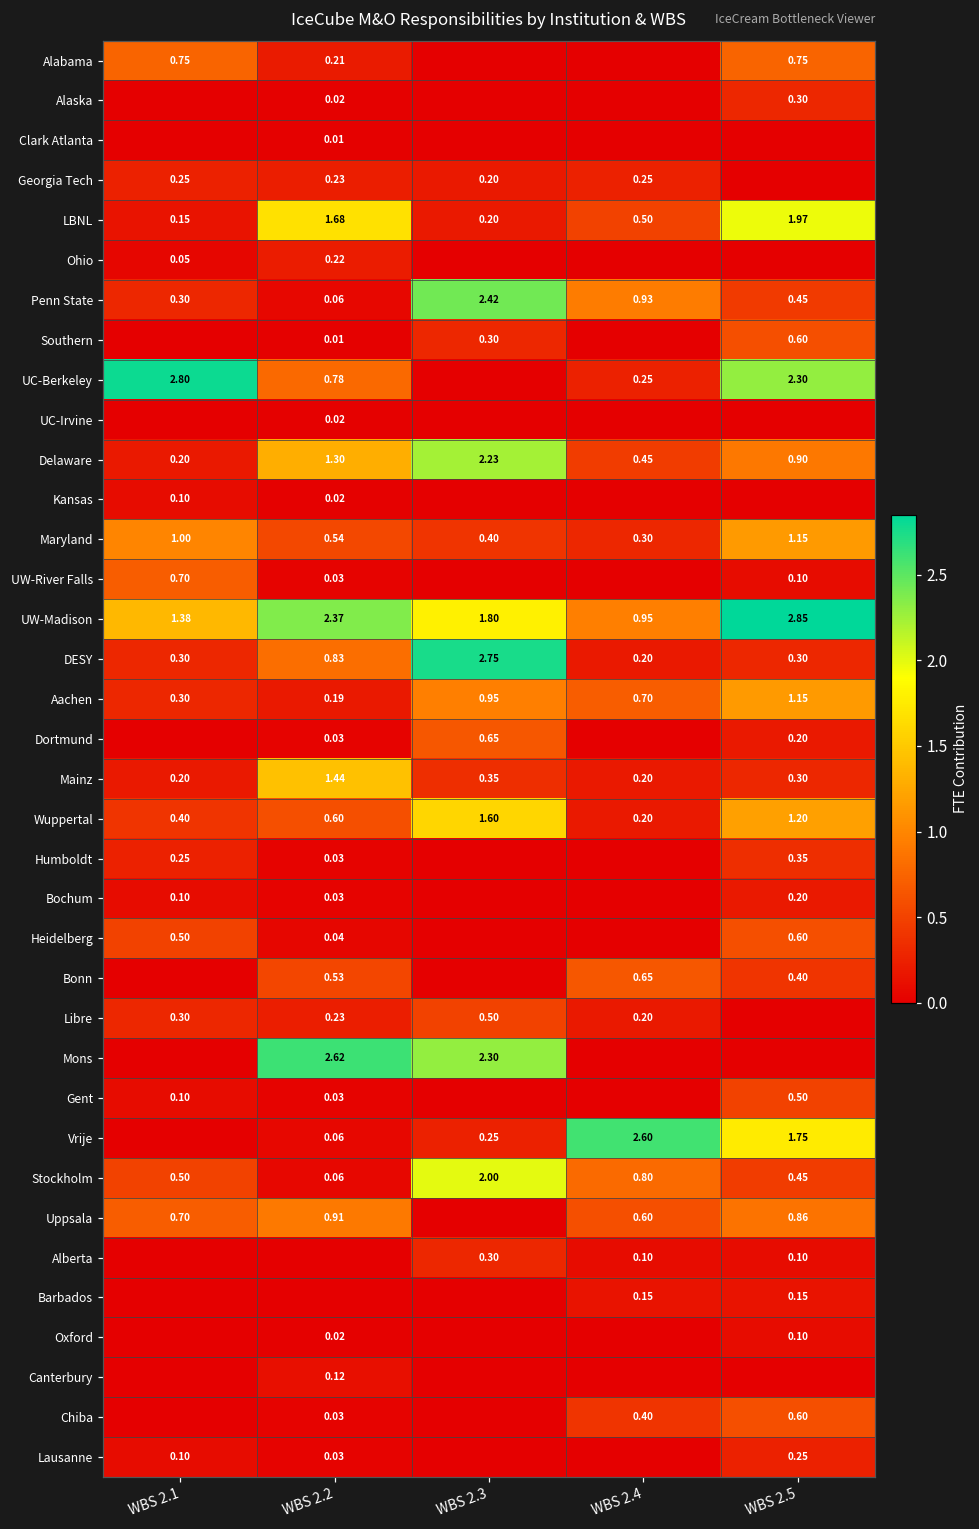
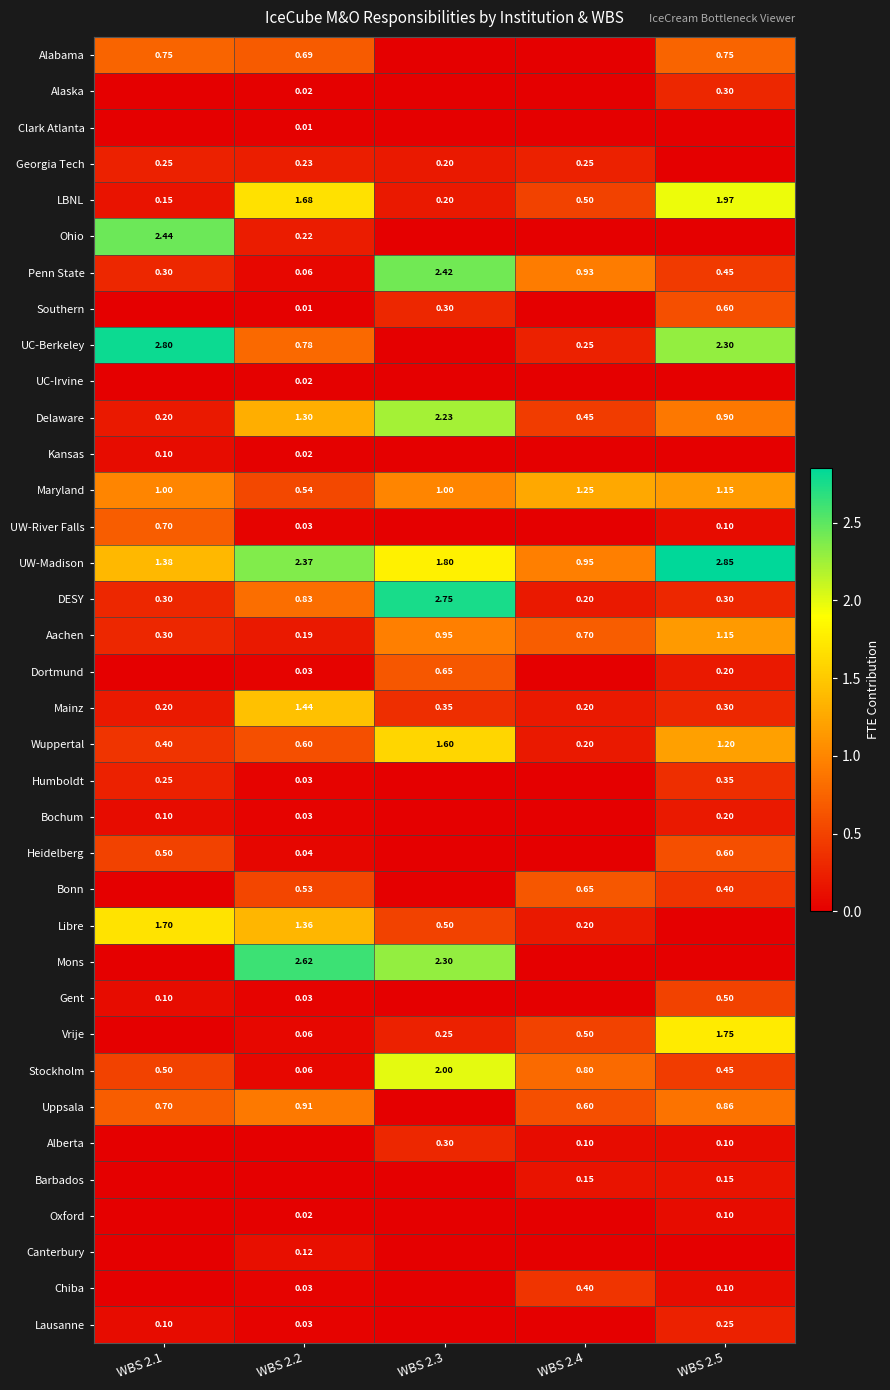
  {
    "Alabama": {
      "WBS 2.1": 0.75,
-     "WBS 2.2": 0.21,
+     "WBS 2.2": 0.69,
      "WBS 2.5": 0.75
    },
    "Alaska": {
      "WBS 2.2": 0.02,
      "WBS 2.5": 0.30
    },
    "Clark Atlanta": {
      "WBS 2.2": 0.01
    },
    "Georgia Tech": {
      "WBS 2.1": 0.25,
      "WBS 2.2": 0.23,
      "WBS 2.3": 0.20,
      "WBS 2.4": 0.25
    },
    "LBNL": {
      "WBS 2.1": 0.15,
      "WBS 2.2": 1.68,
      "WBS 2.3": 0.20,
      "WBS 2.4": 0.50,
      "WBS 2.5": 1.97
    },
    "Ohio": {
-     "WBS 2.1": 0.05,
+     "WBS 2.1": 2.44,
      "WBS 2.2": 0.22
    },
    "Penn State": {
      "WBS 2.1": 0.30,
      "WBS 2.2": 0.06,
      "WBS 2.3": 2.42,
      "WBS 2.4": 0.93,
      "WBS 2.5": 0.45
    },
    "Southern": {
      "WBS 2.2": 0.01,
      "WBS 2.3": 0.30,
      "WBS 2.5": 0.60
    },
    "UC-Berkeley": {
      "WBS 2.1": 2.80,
      "WBS 2.2": 0.78,
      "WBS 2.4": 0.25,
      "WBS 2.5": 2.30
    },
    "UC-Irvine": {
      "WBS 2.2": 0.02
    },
    "Delaware": {
      "WBS 2.1": 0.20,
      "WBS 2.2": 1.30,
      "WBS 2.3": 2.23,
      "WBS 2.4": 0.45,
      "WBS 2.5": 0.90
    },
    "Kansas": {
      "WBS 2.1": 0.10,
      "WBS 2.2": 0.02
    },
    "Maryland": {
      "WBS 2.1": 1.00,
      "WBS 2.2": 0.54,
-     "WBS 2.3": 0.40,
-     "WBS 2.4": 0.30,
+     "WBS 2.3": 1.00,
+     "WBS 2.4": 1.25,
      "WBS 2.5": 1.15
    },
    "UW-River Falls": {
      "WBS 2.1": 0.70,
      "WBS 2.2": 0.03,
      "WBS 2.5": 0.10
    },
    "UW-Madison": {
      "WBS 2.1": 1.38,
      "WBS 2.2": 2.37,
      "WBS 2.3": 1.80,
      "WBS 2.4": 0.95,
      "WBS 2.5": 2.85
    },
    "DESY": {
      "WBS 2.1": 0.30,
      "WBS 2.2": 0.83,
      "WBS 2.3": 2.75,
      "WBS 2.4": 0.20,
      "WBS 2.5": 0.30
    },
    "Aachen": {
      "WBS 2.1": 0.30,
      "WBS 2.2": 0.19,
      "WBS 2.3": 0.95,
      "WBS 2.4": 0.70,
      "WBS 2.5": 1.15
    },
    "Dortmund": {
      "WBS 2.2": 0.03,
      "WBS 2.3": 0.65,
      "WBS 2.5": 0.20
    },
    "Mainz": {
      "WBS 2.1": 0.20,
      "WBS 2.2": 1.44,
      "WBS 2.3": 0.35,
      "WBS 2.4": 0.20,
      "WBS 2.5": 0.30
    },
    "Wuppertal": {
      "WBS 2.1": 0.40,
      "WBS 2.2": 0.60,
      "WBS 2.3": 1.60,
      "WBS 2.4": 0.20,
      "WBS 2.5": 1.20
    },
    "Humboldt": {
      "WBS 2.1": 0.25,
      "WBS 2.2": 0.03,
      "WBS 2.5": 0.35
    },
    "Bochum": {
      "WBS 2.1": 0.10,
      "WBS 2.2": 0.03,
      "WBS 2.5": 0.20
    },
    "Heidelberg": {
      "WBS 2.1": 0.50,
      "WBS 2.2": 0.04,
      "WBS 2.5": 0.60
    },
    "Bonn": {
      "WBS 2.2": 0.53,
      "WBS 2.4": 0.65,
      "WBS 2.5": 0.40
    },
    "Libre": {
-     "WBS 2.1": 0.30,
-     "WBS 2.2": 0.23,
+     "WBS 2.1": 1.70,
+     "WBS 2.2": 1.36,
      "WBS 2.3": 0.50,
      "WBS 2.4": 0.20
    },
    "Mons": {
      "WBS 2.2": 2.62,
      "WBS 2.3": 2.30
    },
    "Gent": {
      "WBS 2.1": 0.10,
      "WBS 2.2": 0.03,
      "WBS 2.5": 0.50
    },
    "Vrije": {
      "WBS 2.2": 0.06,
      "WBS 2.3": 0.25,
-     "WBS 2.4": 2.60,
+     "WBS 2.4": 0.50,
      "WBS 2.5": 1.75
    },
    "Stockholm": {
      "WBS 2.1": 0.50,
      "WBS 2.2": 0.06,
      "WBS 2.3": 2.00,
      "WBS 2.4": 0.80,
      "WBS 2.5": 0.45
    },
    "Uppsala": {
      "WBS 2.1": 0.70,
      "WBS 2.2": 0.91,
      "WBS 2.4": 0.60,
      "WBS 2.5": 0.86
    },
    "Alberta": {
      "WBS 2.3": 0.30,
      "WBS 2.4": 0.10,
      "WBS 2.5": 0.10
    },
    "Barbados": {
      "WBS 2.4": 0.15,
      "WBS 2.5": 0.15
    },
    "Oxford": {
      "WBS 2.2": 0.02,
      "WBS 2.5": 0.10
    },
    "Canterbury": {
      "WBS 2.2": 0.12
    },
    "Chiba": {
      "WBS 2.2": 0.03,
      "WBS 2.4": 0.40,
-     "WBS 2.5": 0.60
+     "WBS 2.5": 0.10
    },
    "Lausanne": {
      "WBS 2.1": 0.10,
      "WBS 2.2": 0.03,
      "WBS 2.5": 0.25
    }
  }
